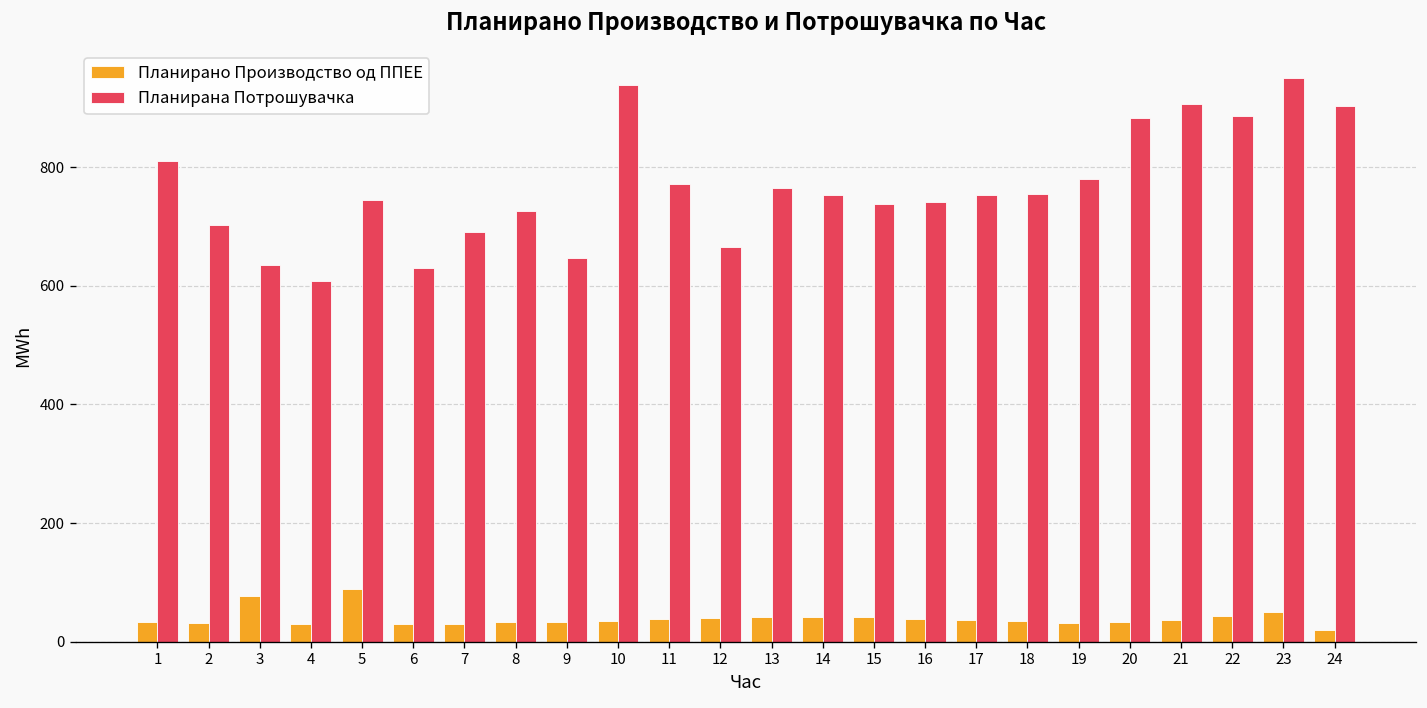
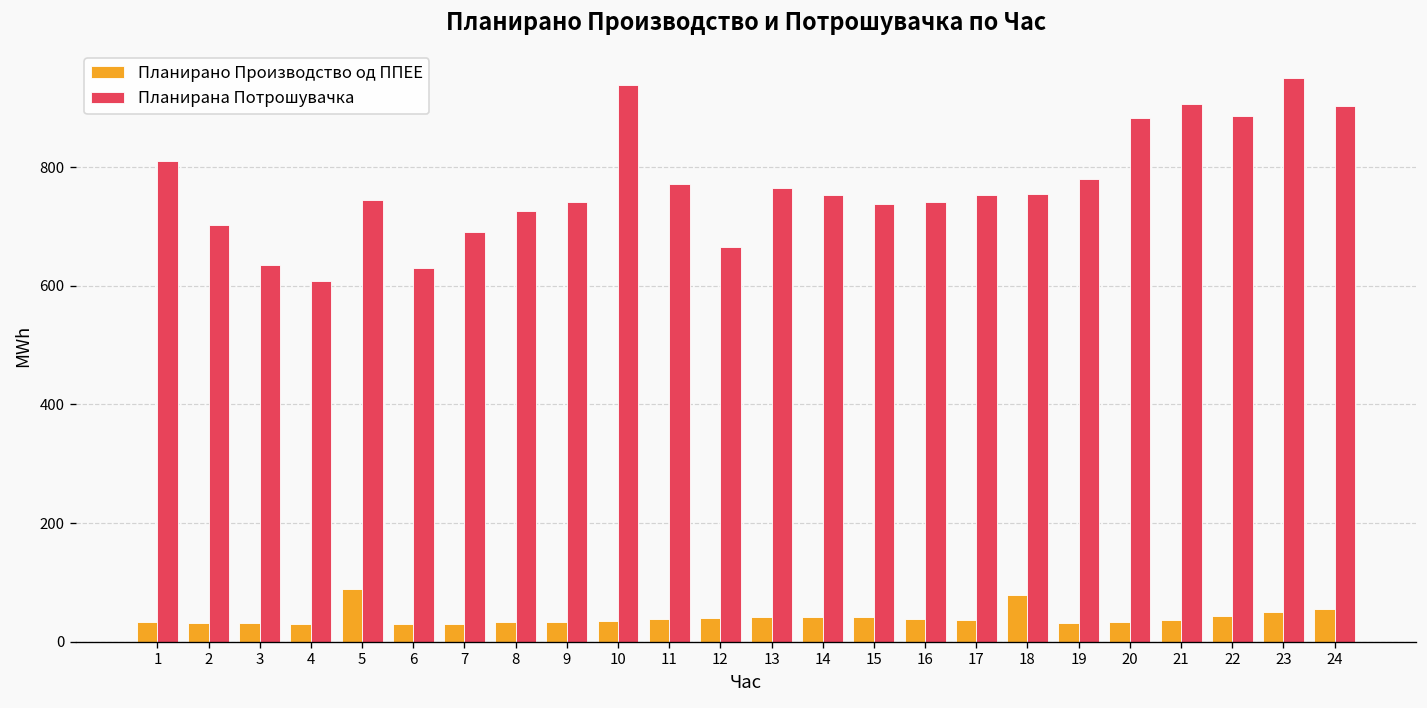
  {
    "Планирано Производство од ППЕЕ": {
      "1": 30,
      "2": 30,
-     "3": 80,
+     "3": 30,
      "4": 30,
      "5": 90,
      "6": 30,
      "7": 30,
      "8": 30,
      "9": 30,
      "10": 40,
      "11": 40,
      "12": 40,
      "13": 40,
      "14": 40,
      "15": 40,
      "16": 40,
      "17": 40,
-     "18": 30,
+     "18": 80,
      "19": 30,
      "20": 30,
      "21": 40,
      "22": 40,
      "23": 50,
-     "24": 20
+     "24": 60
    },
    "Планирана Потрошувачка": {
      "1": 810,
      "2": 700,
      "3": 640,
      "4": 610,
      "5": 750,
      "6": 630,
      "7": 690,
      "8": 730,
-     "9": 650,
+     "9": 740,
      "10": 940,
      "11": 770,
      "12": 670,
      "13": 770,
      "14": 750,
      "15": 740,
      "16": 740,
      "17": 750,
      "18": 760,
      "19": 780,
      "20": 880,
      "21": 910,
      "22": 890,
      "23": 950,
      "24": 900
    }
  }
